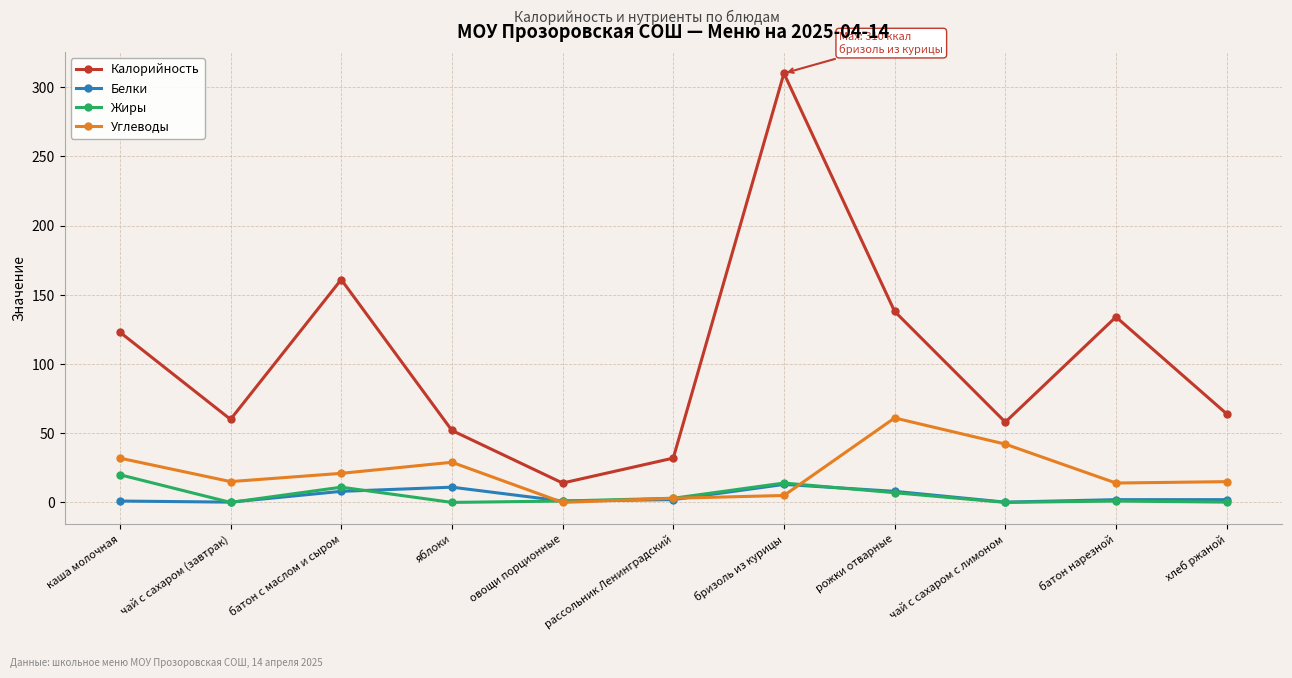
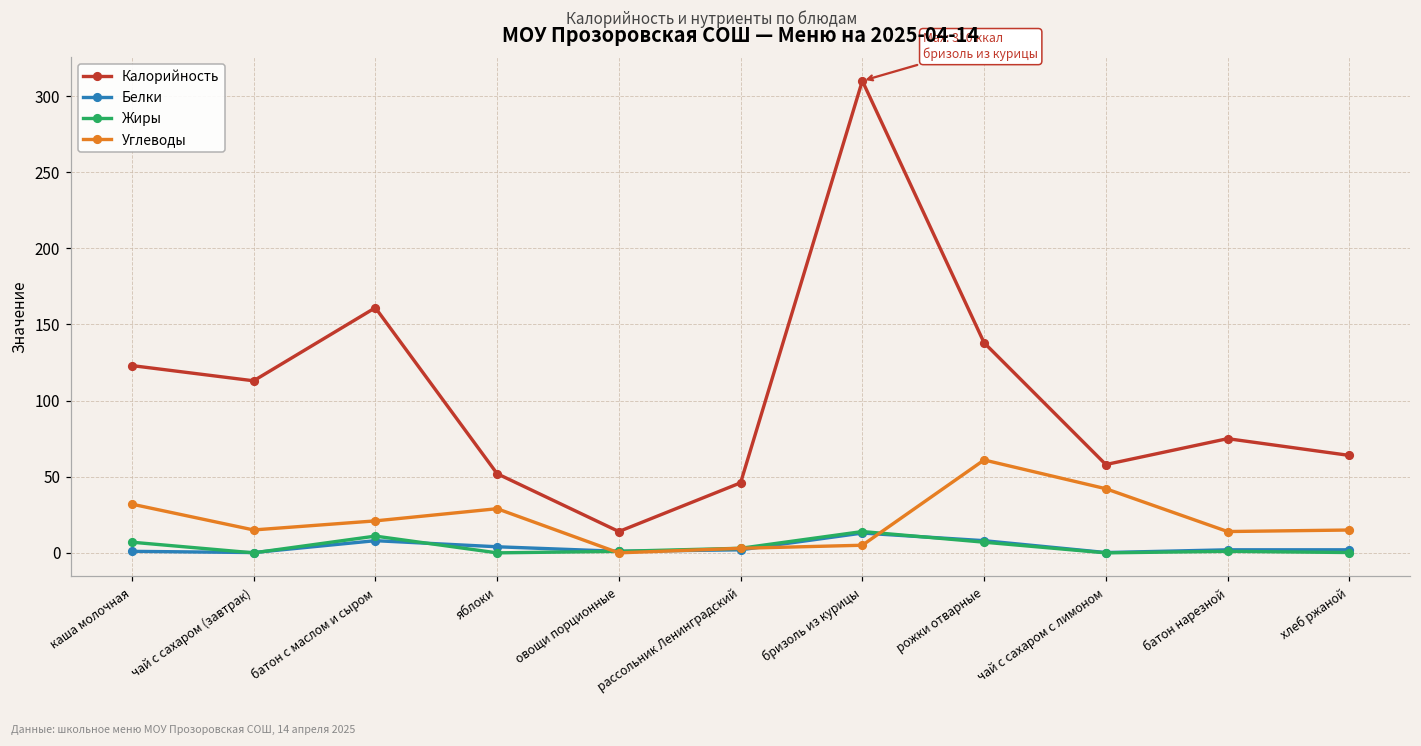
  {
    "Калорийность": {
      "каша молочная": 123,
-     "чай с сахаром (завтрак)": 60,
+     "чай с сахаром (завтрак)": 113,
      "батон с маслом и сыром": 161,
      "яблоки": 52,
      "овощи порционные": 14,
-     "рассольник Ленинградский": 32,
+     "рассольник Ленинградский": 46,
      "рожки отварные": 138,
      "чай с сахаром с лимоном": 58,
-     "батон нарезной": 134,
+     "батон нарезной": 75,
      "хлеб ржаной": 64
    },
    "Белки": {
      "каша молочная": 1,
      "батон с маслом и сыром": 8,
-     "яблоки": 11
+     "яблоки": 4
    },
    "Жиры": {
-     "каша молочная": 20,
+     "каша молочная": 7,
      "батон с маслом и сыром": 11,
      "яблоки": 0
    },
    "Углеводы": {
      "каша молочная": 32,
      "чай с сахаром (завтрак)": 15,
      "батон с маслом и сыром": 21,
      "яблоки": 29,
      "бризоль из курицы": 5,
      "рожки отварные": 61,
      "чай с сахаром с лимоном": 42,
      "батон нарезной": 14,
      "хлеб ржаной": 15
    }
  }
